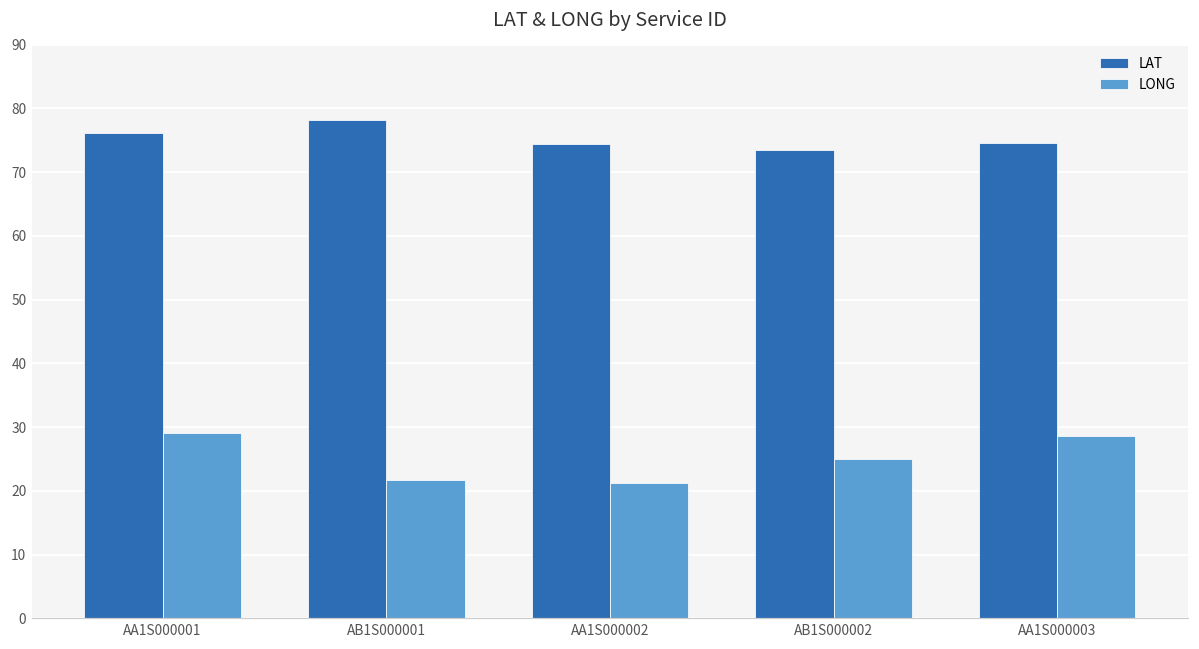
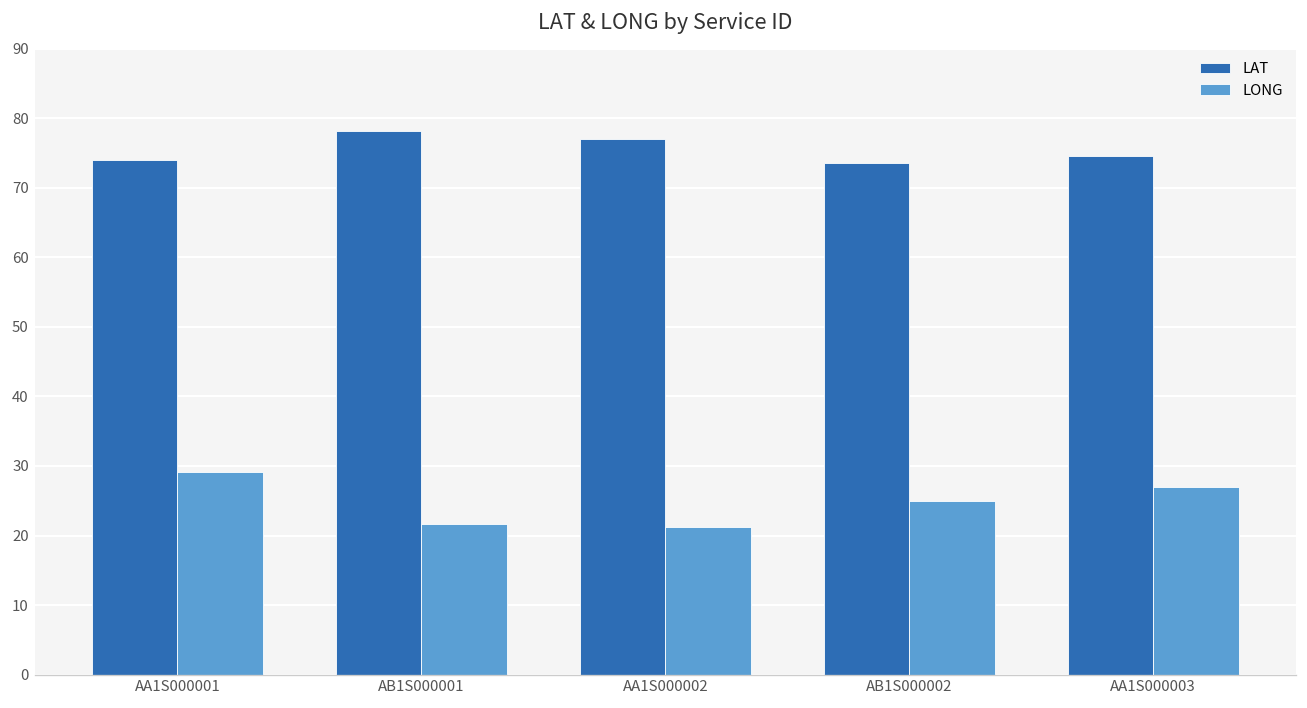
  {
    "LAT": {
-     "AA1S000001": 76,
+     "AA1S000001": 74,
      "AB1S000001": 78,
-     "AA1S000002": 74,
+     "AA1S000002": 77,
      "AB1S000002": 74,
      "AA1S000003": 75
    },
    "LONG": {
      "AA1S000001": 29,
      "AB1S000001": 22,
      "AA1S000002": 21,
      "AB1S000002": 25,
-     "AA1S000003": 29
+     "AA1S000003": 27
    }
  }
